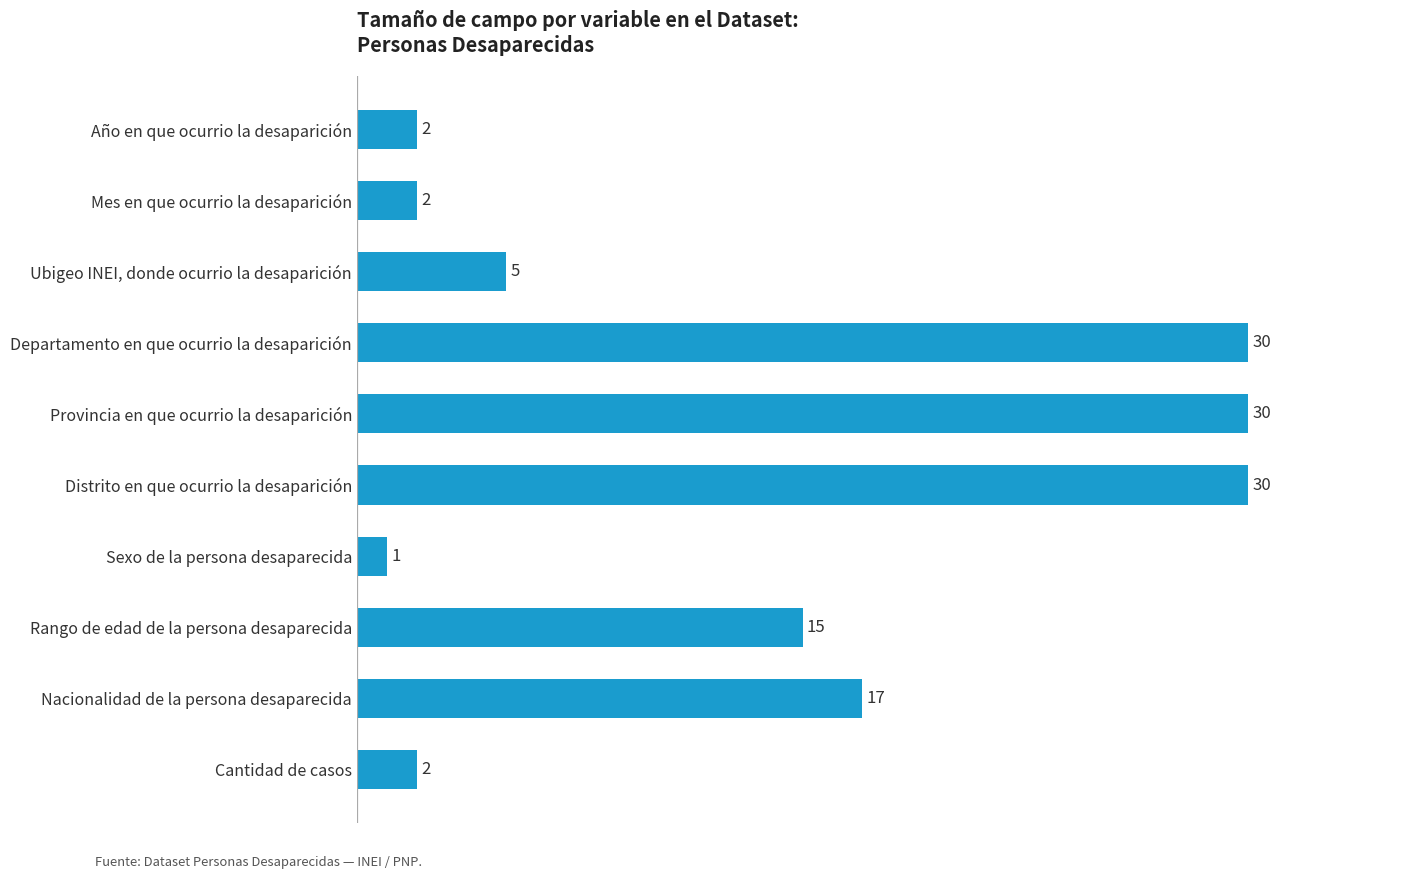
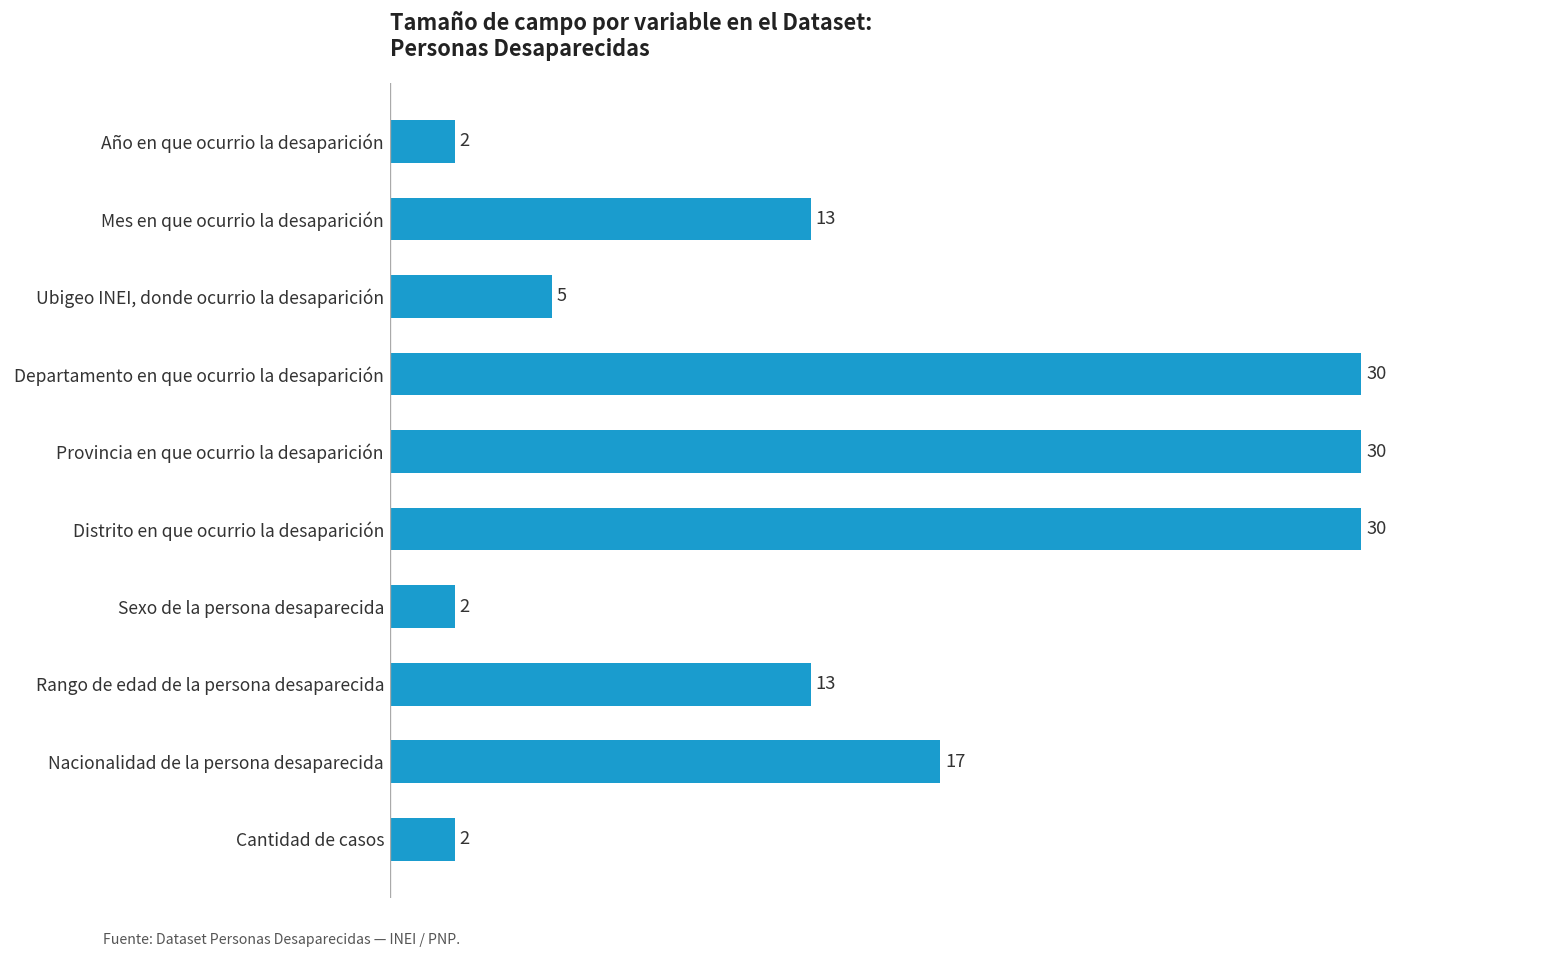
  {
    "Año en que ocurrio la desaparición": 2,
-   "Mes en que ocurrio la desaparición": 2,
+   "Mes en que ocurrio la desaparición": 13,
    "Ubigeo INEI, donde ocurrio la desaparición": 5,
    "Departamento en que ocurrio la desaparición": 30,
    "Provincia en que ocurrio la desaparición": 30,
    "Distrito en que ocurrio la desaparición": 30,
-   "Sexo de la persona desaparecida": 1,
-   "Rango de edad de la persona desaparecida": 15,
+   "Sexo de la persona desaparecida": 2,
+   "Rango de edad de la persona desaparecida": 13,
    "Nacionalidad de la persona desaparecida": 17,
    "Cantidad de casos": 2
  }
